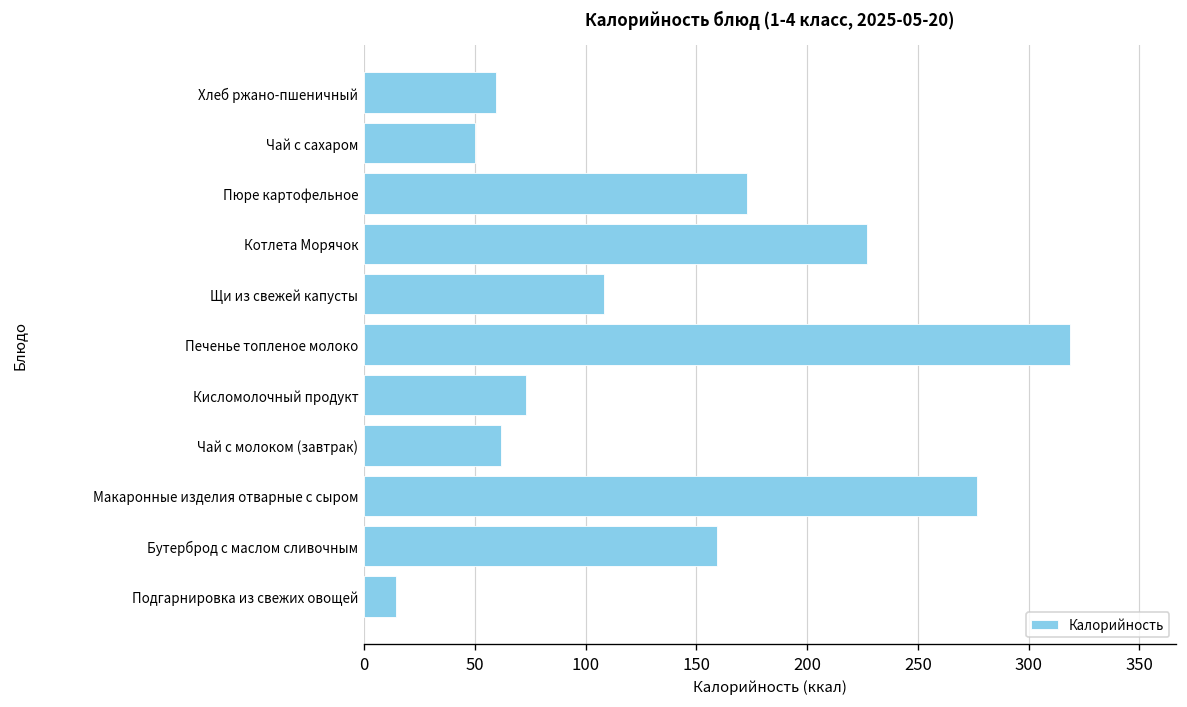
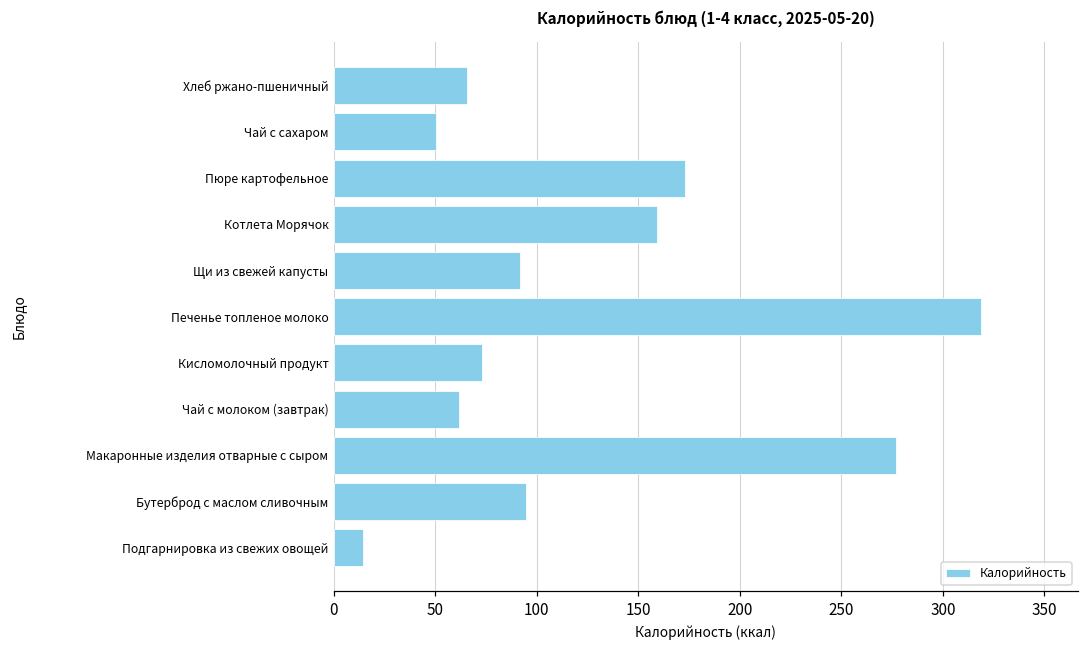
  {
-   "Хлеб ржано-пшеничный": 59,
+   "Хлеб ржано-пшеничный": 66,
    "Чай с сахаром": 50,
    "Пюре картофельное": 173,
-   "Котлета Морячок": 227,
-   "Щи из свежей капусты": 108,
+   "Котлета Морячок": 159,
+   "Щи из свежей капусты": 92,
    "Печенье топленое молоко": 319,
    "Кисломолочный продукт": 73,
    "Чай с молоком (завтрак)": 62,
    "Макаронные изделия отварные с сыром": 277,
-   "Бутерброд с маслом сливочным": 159,
+   "Бутерброд с маслом сливочным": 95,
    "Подгарнировка из свежих овощей": 14
  }
